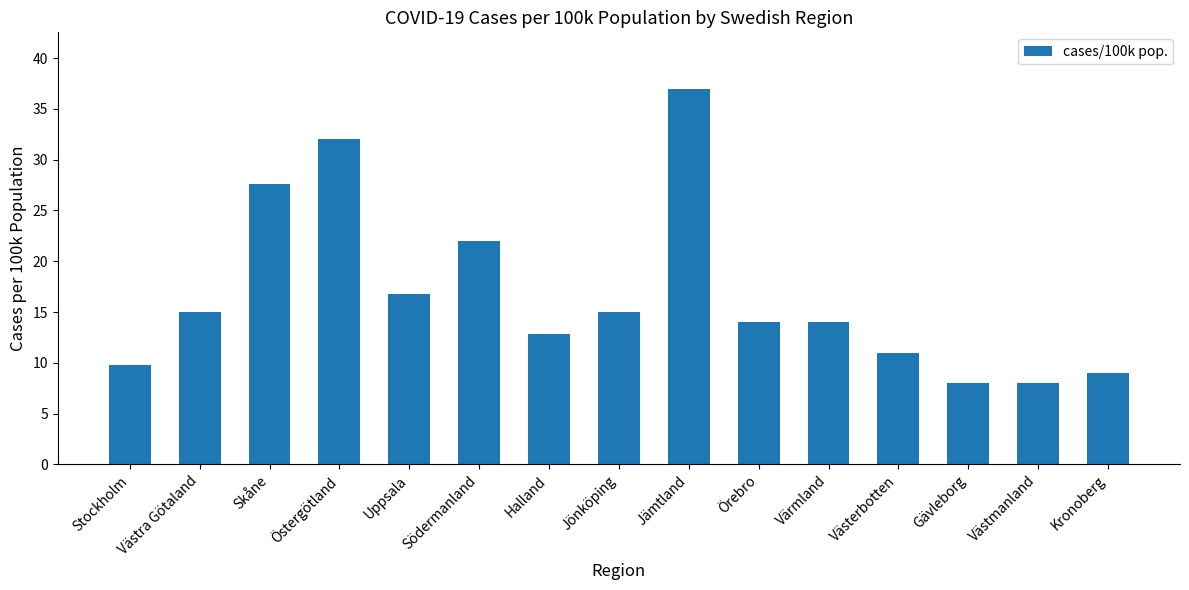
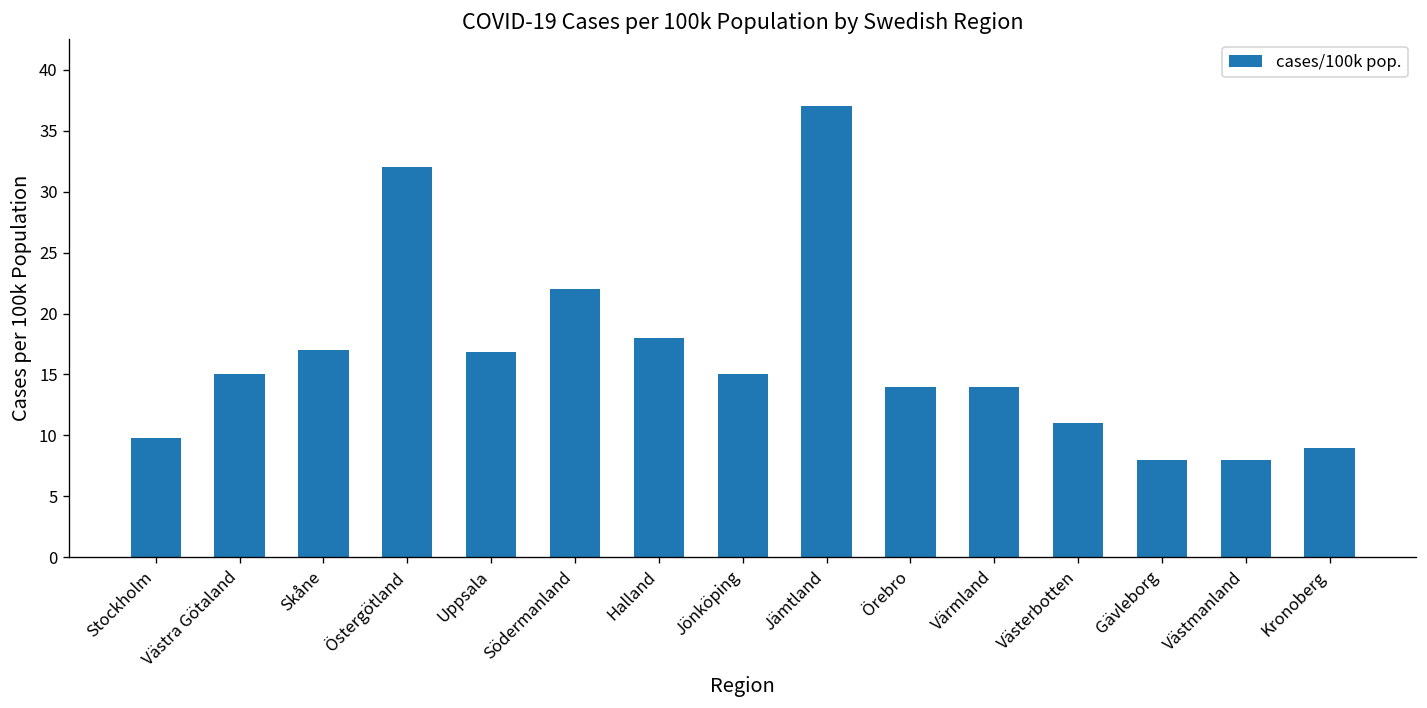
  {
    "Stockholm": 9.8,
    "Västra Götaland": 15.0,
-   "Skåne": 27.6,
+   "Skåne": 17.0,
    "Östergötland": 32.0,
    "Uppsala": 16.8,
    "Södermanland": 22.0,
-   "Halland": 12.8,
+   "Halland": 18.0,
    "Jönköping": 15.0,
    "Jämtland": 37.0,
    "Örebro": 14.0,
    "Värmland": 14.0,
    "Västerbotten": 11.0,
    "Gävleborg": 8.0,
    "Västmanland": 8.0,
    "Kronoberg": 9.0
  }
